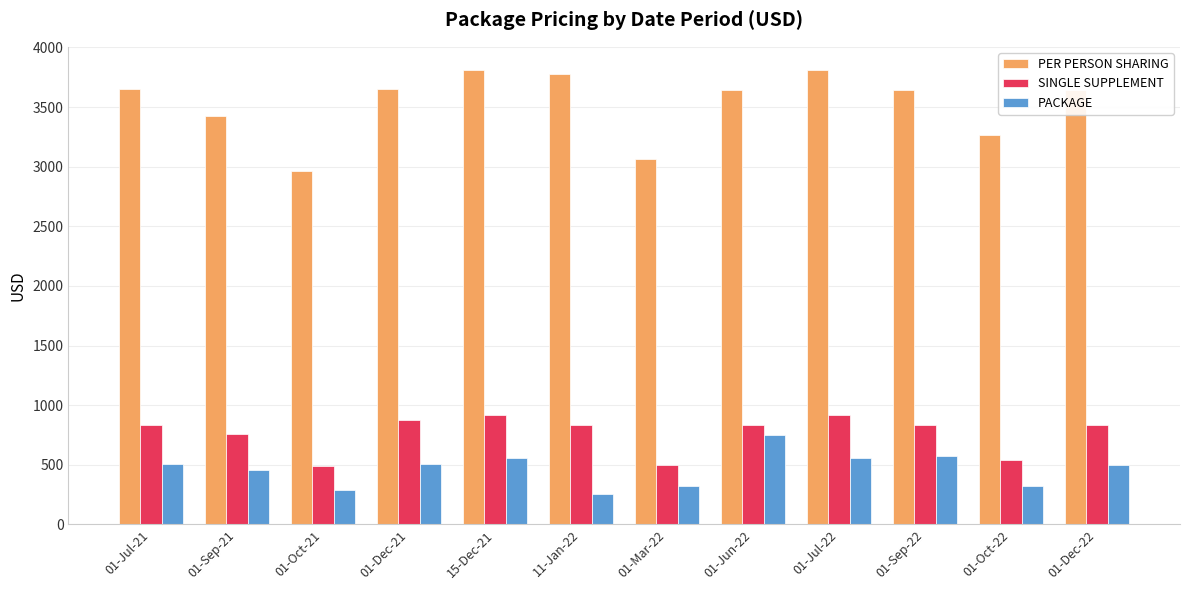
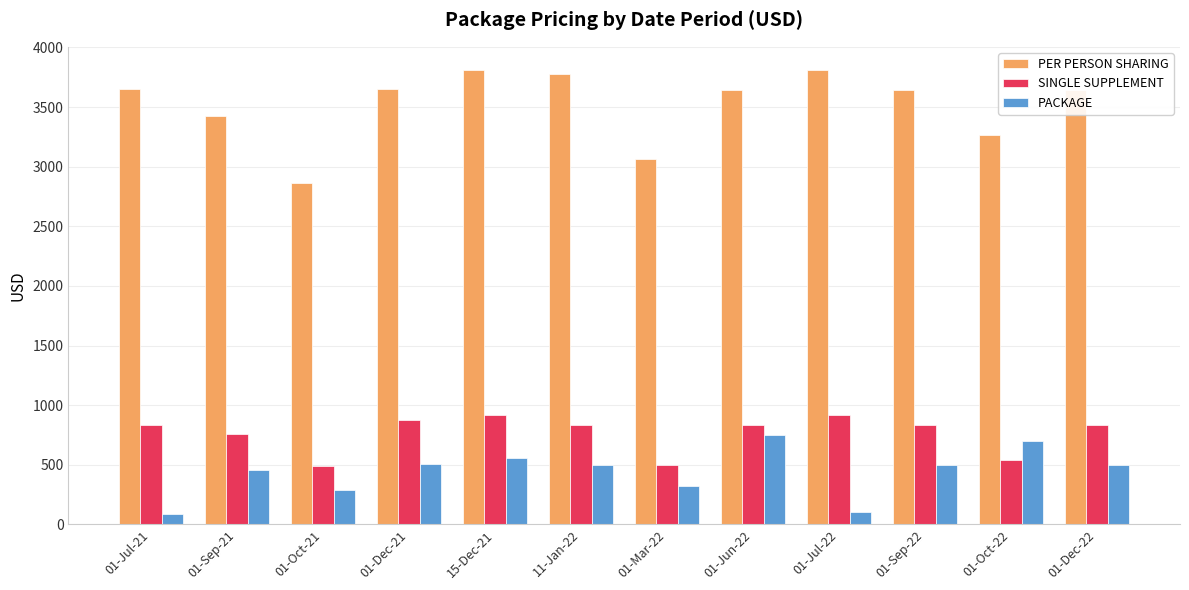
  {
    "PER PERSON SHARING": {
      "01-Jul-21": 3650,
      "01-Sep-21": 3430,
-     "01-Oct-21": 2960,
+     "01-Oct-21": 2860,
      "01-Dec-21": 3650,
      "15-Dec-21": 3820,
      "11-Jan-22": 3780,
      "01-Mar-22": 3060,
      "01-Jun-22": 3650,
      "01-Jul-22": 3820,
      "01-Sep-22": 3650,
      "01-Oct-22": 3260
    },
    "SINGLE SUPPLEMENT": {
      "01-Jul-21": 830,
      "01-Sep-21": 760,
      "01-Oct-21": 490,
      "01-Dec-21": 880,
      "15-Dec-21": 920,
      "11-Jan-22": 830,
      "01-Mar-22": 500,
      "01-Jun-22": 830,
      "01-Jul-22": 920,
      "01-Sep-22": 830,
      "01-Oct-22": 540,
      "01-Dec-22": 830
    },
    "PACKAGE": {
-     "01-Jul-21": 500,
+     "01-Jul-21": 80,
      "01-Sep-21": 460,
      "01-Oct-21": 290,
      "01-Dec-21": 500,
      "15-Dec-21": 550,
-     "11-Jan-22": 250,
+     "11-Jan-22": 500,
      "01-Mar-22": 320,
      "01-Jun-22": 750,
-     "01-Jul-22": 550,
-     "01-Sep-22": 570,
-     "01-Oct-22": 320,
+     "01-Jul-22": 100,
+     "01-Sep-22": 500,
+     "01-Oct-22": 700,
      "01-Dec-22": 500
    }
  }
